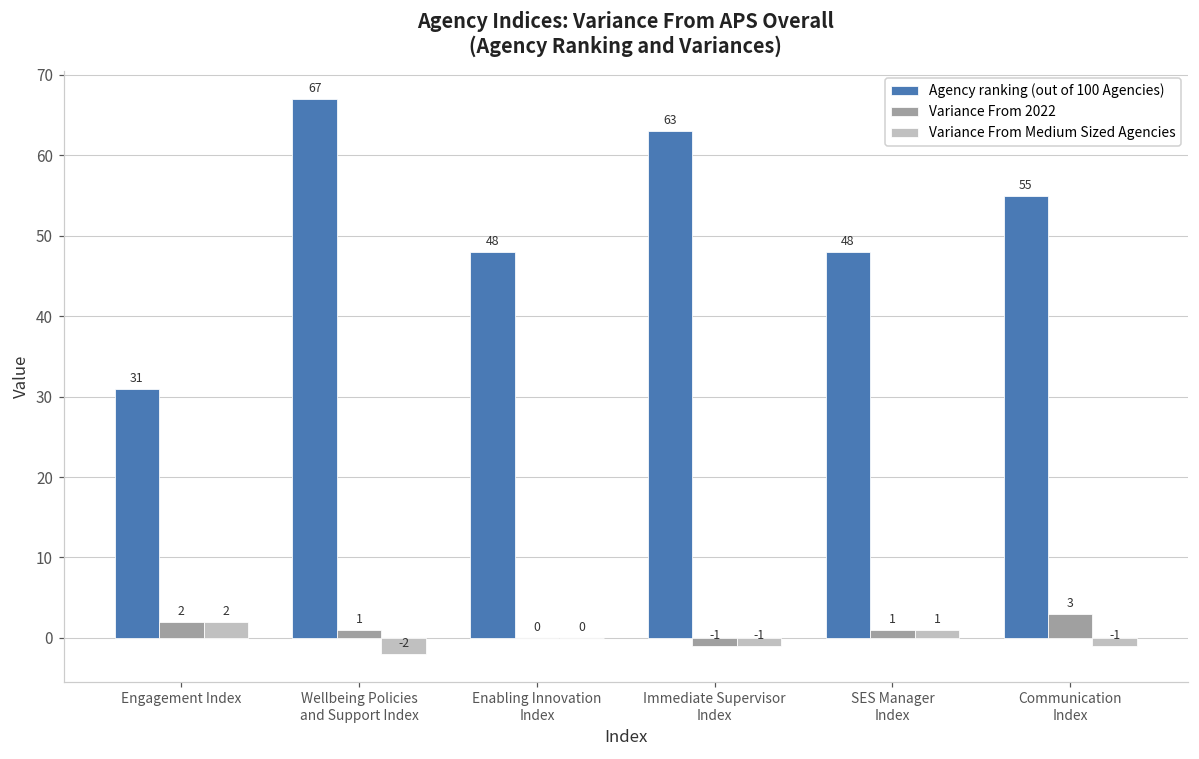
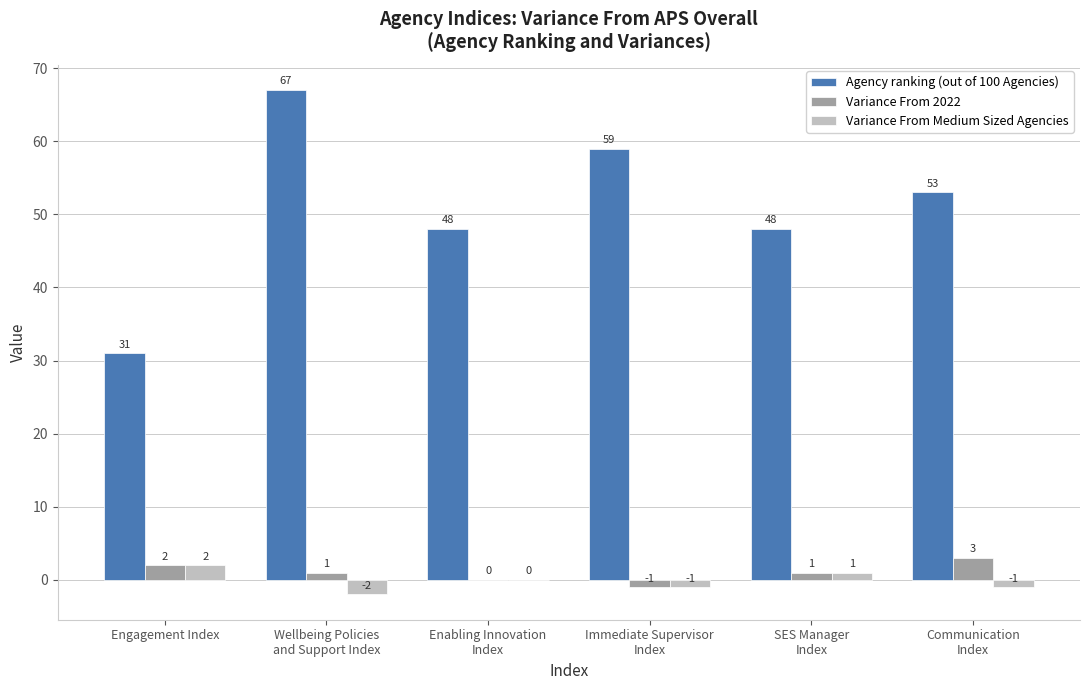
  {
    "Agency ranking (out of 100 Agencies)": {
      "Engagement Index": 31,
      "Wellbeing Policies and Support Index": 67,
      "Enabling Innovation Index": 48,
-     "Immediate Supervisor Index": 63,
+     "Immediate Supervisor Index": 59,
      "SES Manager Index": 48,
-     "Communication Index": 55
+     "Communication Index": 53
    }
  }
